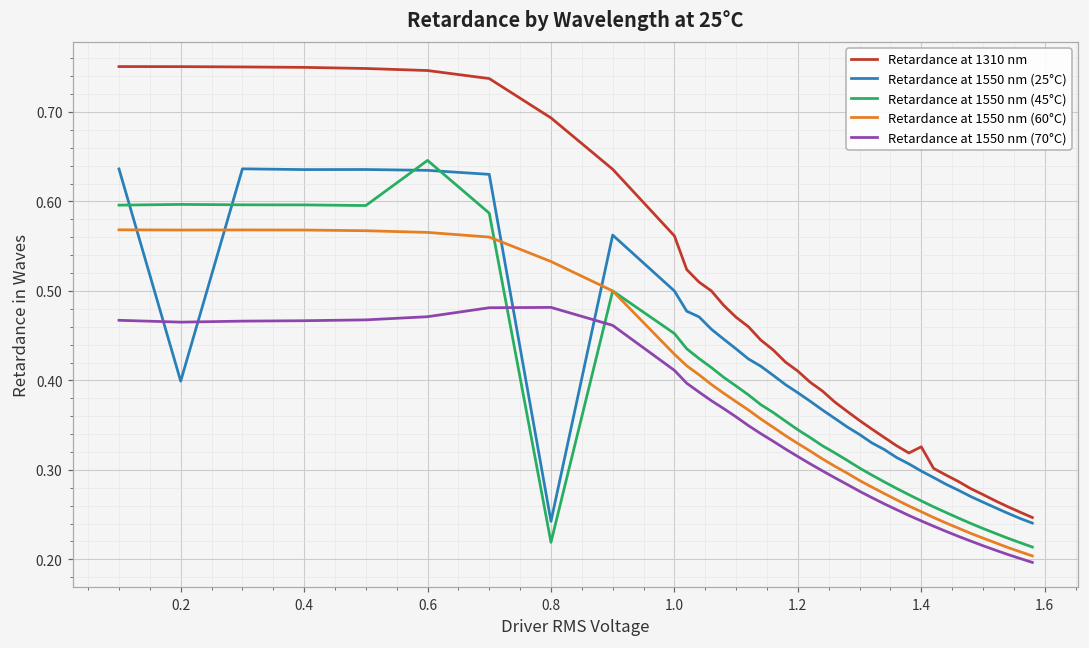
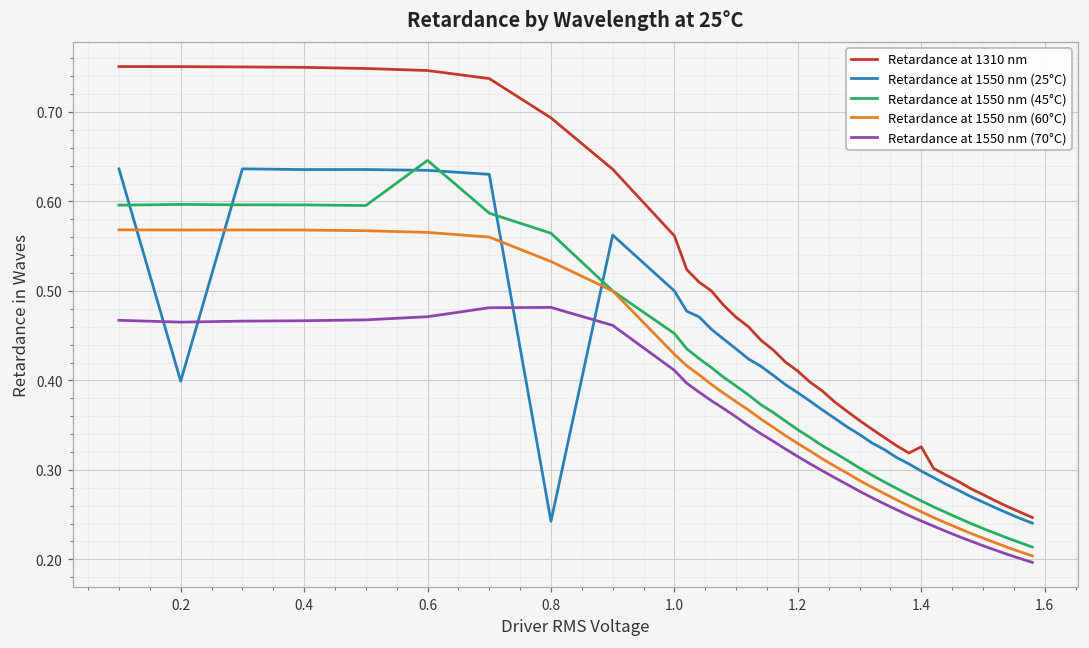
  {
    "Retardance at 1310 nm": {
      "0.2": 0.75,
      "0.4": 0.75,
      "0.6": 0.75,
      "0.8": 0.69,
      "1.0": 0.56,
      "1.2": 0.41,
      "1.4": 0.33
    },
    "Retardance at 1550 nm (25°C)": {
      "0.2": 0.40,
      "0.4": 0.64,
      "0.6": 0.63,
      "0.8": 0.24,
      "1.0": 0.50,
      "1.2": 0.39,
      "1.4": 0.30
    },
    "Retardance at 1550 nm (45°C)": {
      "0.2": 0.60,
      "0.4": 0.60,
      "0.6": 0.65,
-     "0.8": 0.22,
+     "0.8": 0.56,
      "1.0": 0.45,
      "1.2": 0.34,
      "1.4": 0.27
    },
    "Retardance at 1550 nm (60°C)": {
      "0.2": 0.57,
      "0.4": 0.57,
      "0.6": 0.57,
      "0.8": 0.53,
      "1.0": 0.43,
      "1.2": 0.33,
      "1.4": 0.25
    },
    "Retardance at 1550 nm (70°C)": {
      "0.2": 0.47,
      "0.4": 0.47,
      "0.6": 0.47,
      "0.8": 0.48,
      "1.0": 0.41,
      "1.2": 0.31,
      "1.4": 0.24
    }
  }
